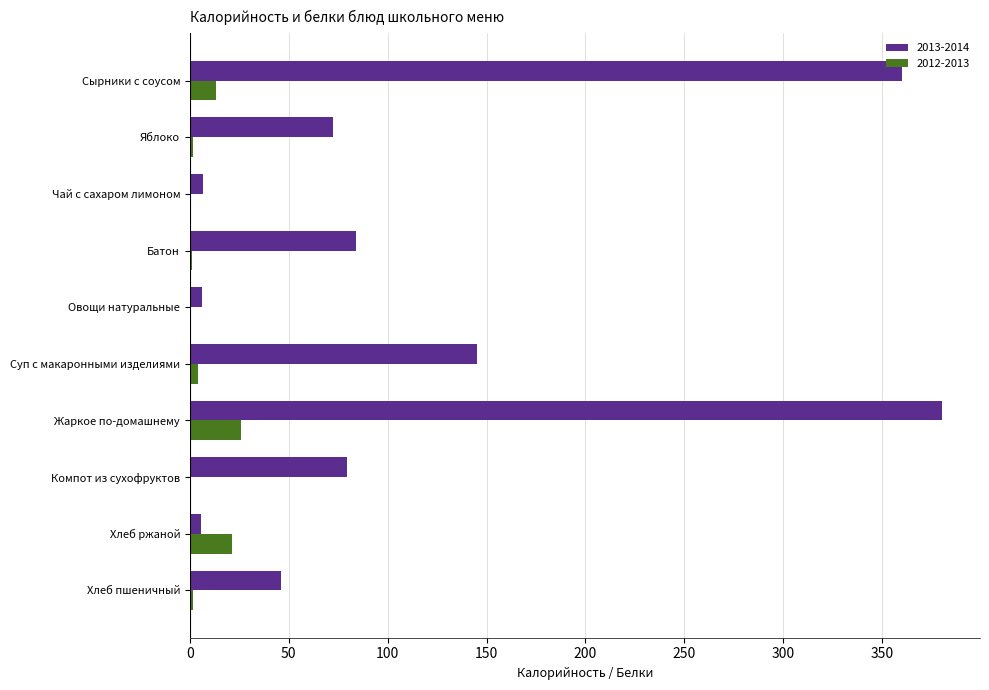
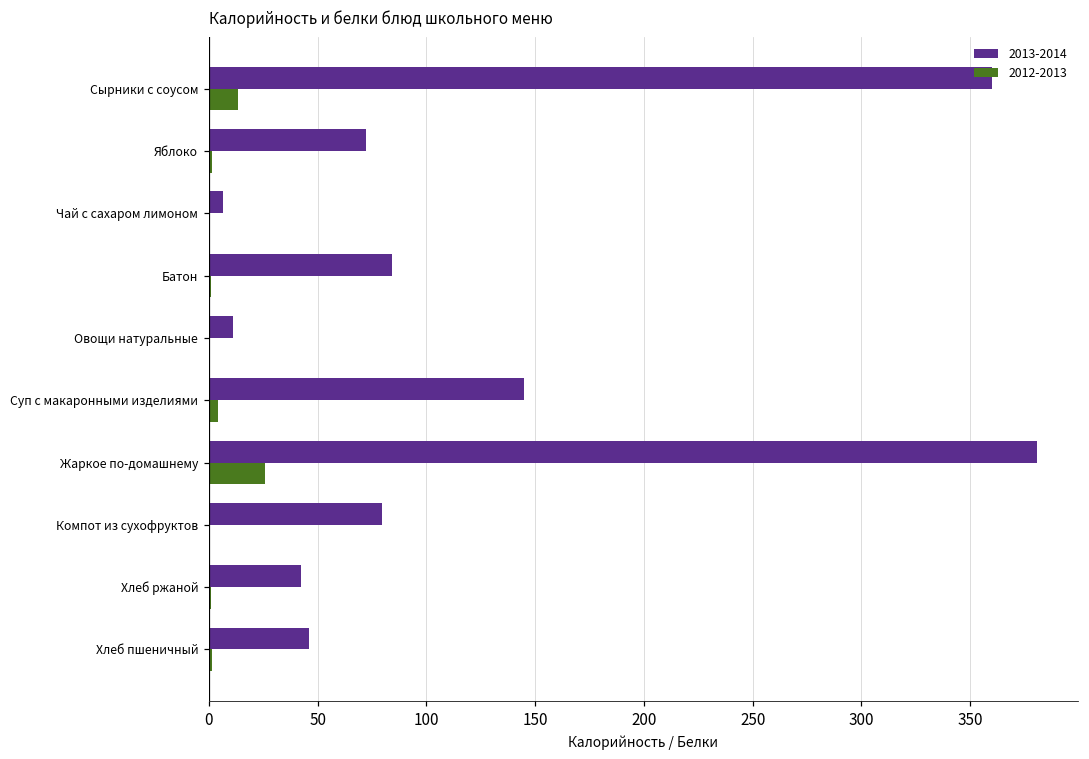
  {
    "2013-2014": {
      "Сырники с соусом": 360,
      "Яблоко": 72,
      "Чай с сахаром лимоном": 7,
      "Батон": 84,
-     "Овощи натуральные": 6,
+     "Овощи натуральные": 11,
      "Суп с макаронными изделиями": 145,
      "Жаркое по-домашнему": 381,
      "Компот из сухофруктов": 79,
-     "Хлеб ржаной": 6,
+     "Хлеб ржаной": 42,
      "Хлеб пшеничный": 46
    },
    "2012-2013": {
      "Сырники с соусом": 13,
      "Яблоко": 1,
      "Овощи натуральные": 0,
      "Суп с макаронными изделиями": 4,
      "Жаркое по-домашнему": 26,
-     "Хлеб ржаной": 21,
+     "Хлеб ржаной": 1,
      "Хлеб пшеничный": 2
    }
  }
